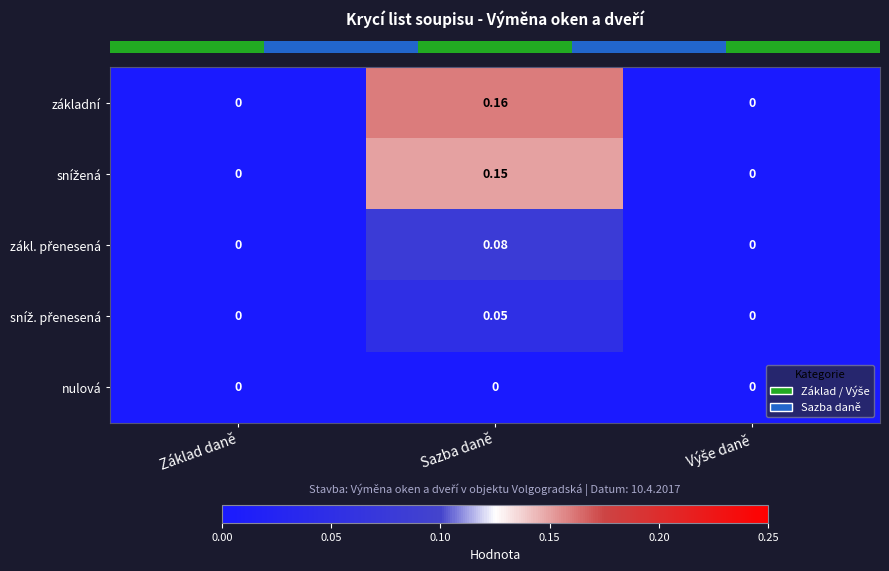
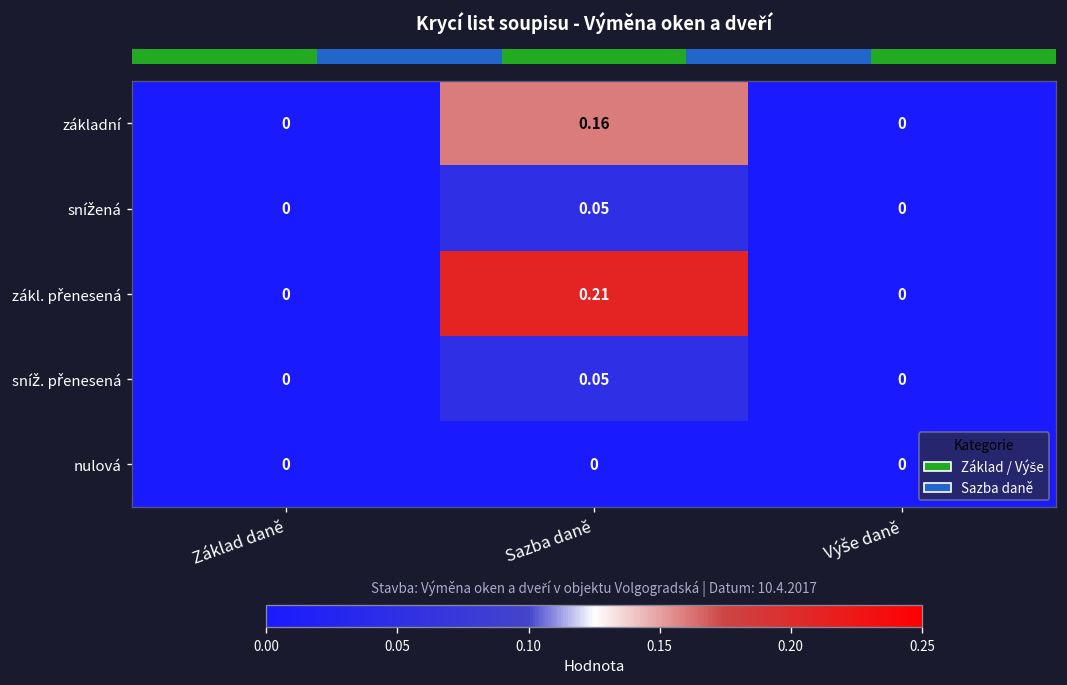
  {
    "základní": {
      "Základ daně": 0,
      "Sazba daně": 0.16,
      "Výše daně": 0
    },
    "snížená": {
      "Základ daně": 0,
-     "Sazba daně": 0.15,
+     "Sazba daně": 0.05,
      "Výše daně": 0
    },
    "zákl. přenesená": {
      "Základ daně": 0,
-     "Sazba daně": 0.08,
+     "Sazba daně": 0.21,
      "Výše daně": 0
    },
    "sníž. přenesená": {
      "Základ daně": 0,
      "Sazba daně": 0.05,
      "Výše daně": 0
    },
    "nulová": {
      "Základ daně": 0,
      "Sazba daně": 0,
      "Výše daně": 0
    }
  }
